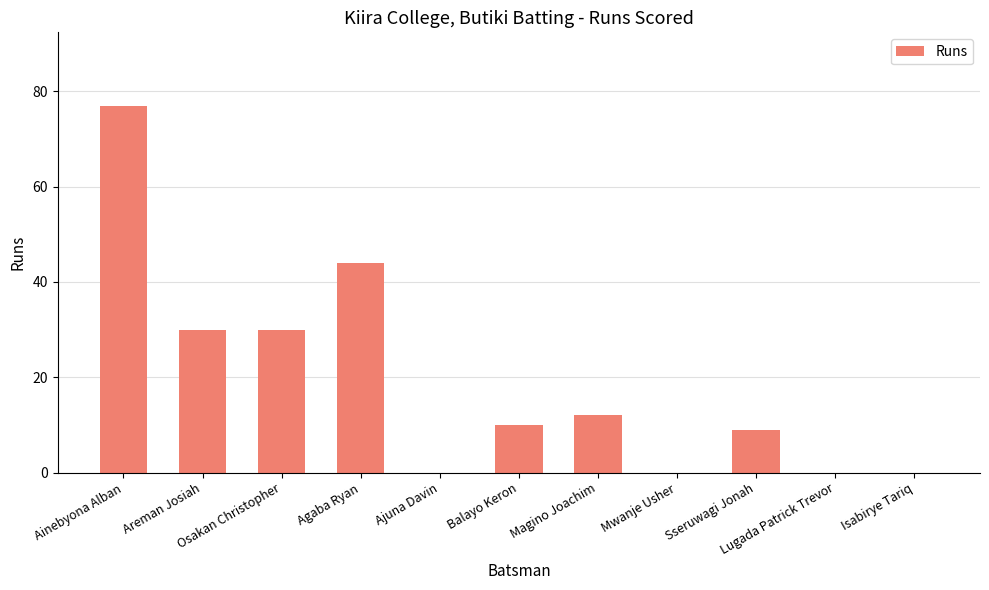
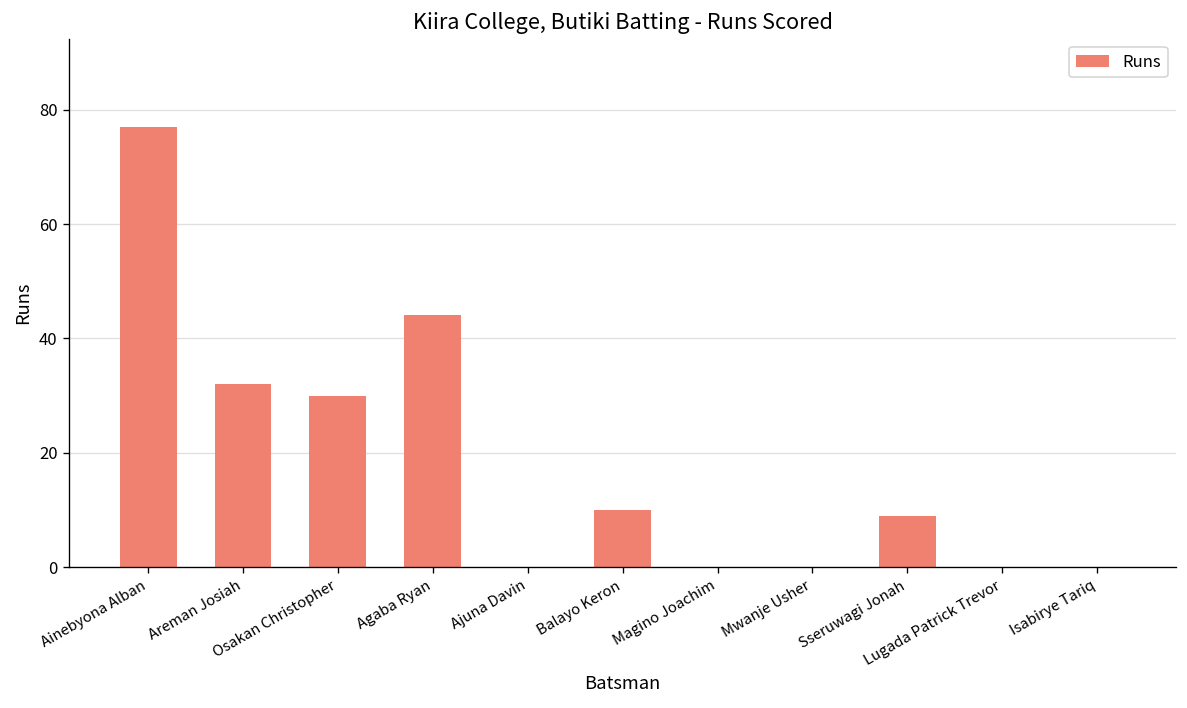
  {
    "Ainebyona Alban": 77,
-   "Areman Josiah": 30,
+   "Areman Josiah": 32,
    "Osakan Christopher": 30,
    "Agaba Ryan": 44,
    "Ajuna Davin": 0,
    "Balayo Keron": 10,
-   "Magino Joachim": 12,
+   "Magino Joachim": 0,
    "Mwanje Usher": 0,
    "Sseruwagi Jonah": 9,
    "Lugada Patrick Trevor": 0,
    "Isabirye Tariq": 0
  }
